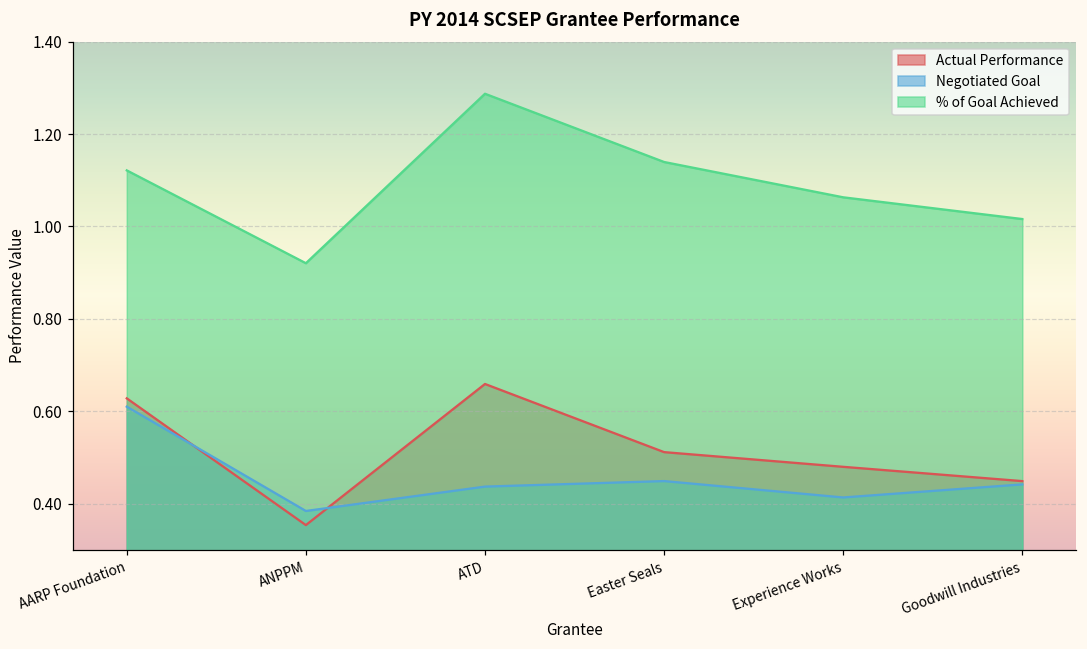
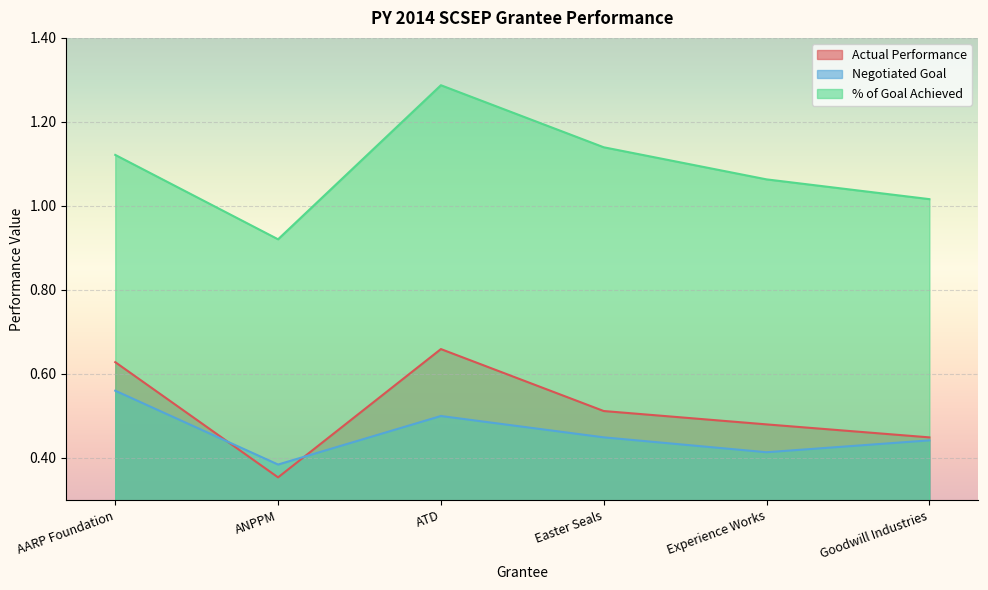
  {
    "Actual Performance": {
      "AARP Foundation": 0.63,
      "ANPPM": 0.35,
      "ATD": 0.66,
      "Easter Seals": 0.51,
      "Experience Works": 0.48,
      "Goodwill Industries": 0.45
    },
    "Negotiated Goal": {
-     "AARP Foundation": 0.61,
+     "AARP Foundation": 0.56,
      "ANPPM": 0.38,
-     "ATD": 0.44,
+     "ATD": 0.50,
      "Easter Seals": 0.45,
      "Experience Works": 0.41,
      "Goodwill Industries": 0.44
    },
    "% of Goal Achieved": {
      "AARP Foundation": 1.12,
      "ANPPM": 0.92,
      "ATD": 1.29,
      "Easter Seals": 1.14,
      "Experience Works": 1.06,
      "Goodwill Industries": 1.02
    }
  }
